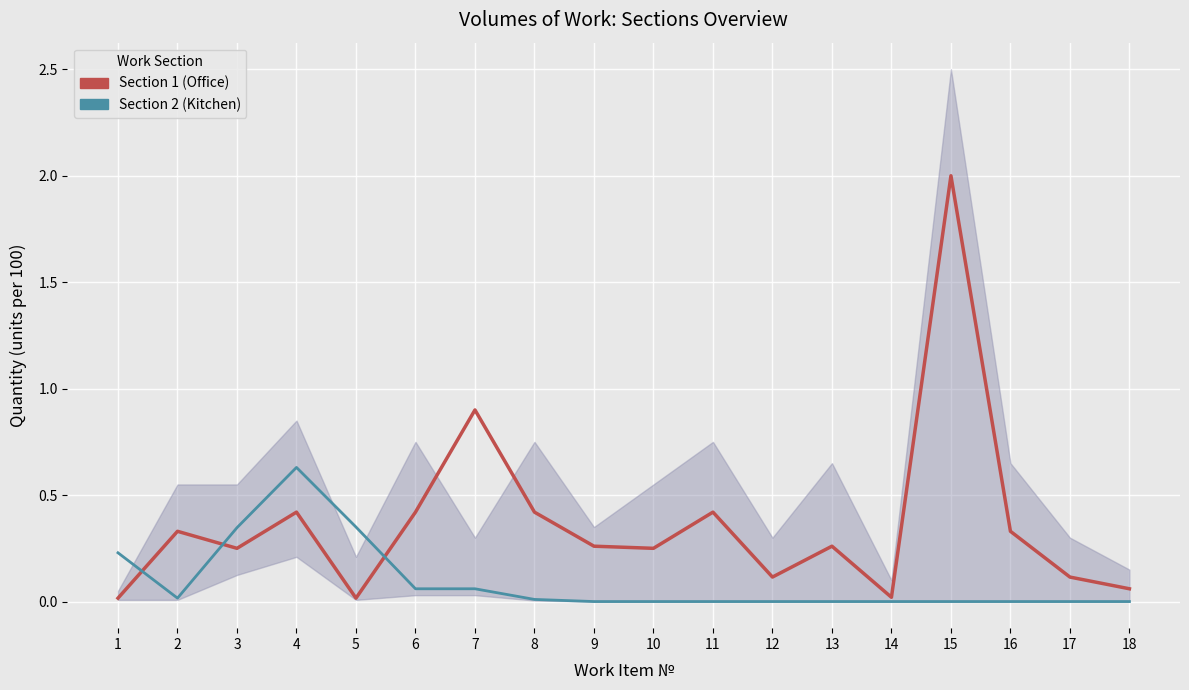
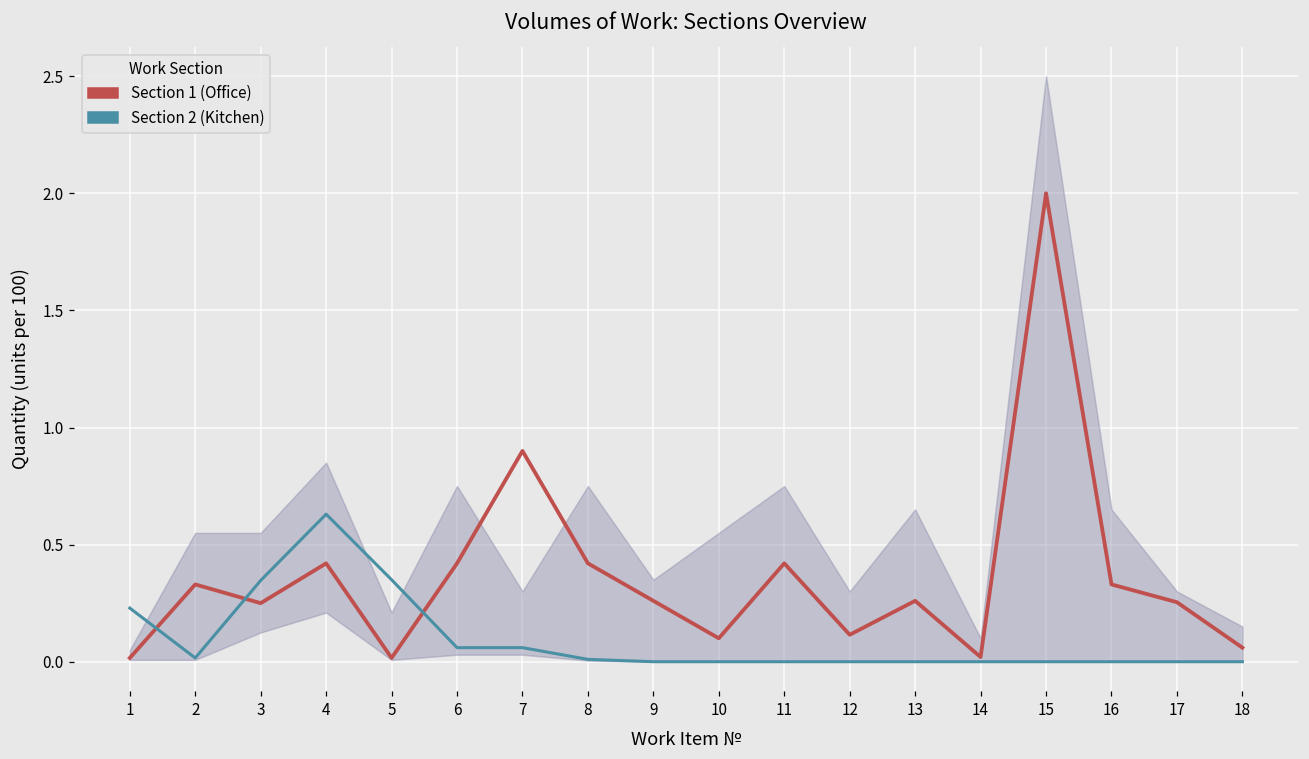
  {
    "Section 1 (Office)": {
      "1": 0.02,
      "2": 0.33,
      "3": 0.25,
      "4": 0.42,
      "5": 0.02,
      "6": 0.42,
      "7": 0.90,
      "8": 0.42,
      "9": 0.26,
-     "10": 0.25,
+     "10": 0.10,
      "11": 0.42,
      "12": 0.12,
      "13": 0.26,
      "14": 0.02,
      "15": 2.00,
      "16": 0.33,
-     "17": 0.12,
+     "17": 0.25,
      "18": 0.06
    },
    "Section 2 (Kitchen)": {
      "1": 0.23,
      "2": 0.02,
      "3": 0.35,
      "4": 0.63,
      "5": 0.35,
      "6": 0.06,
      "7": 0.06,
      "8": 0.01,
      "9": 0.00,
      "10": 0.00,
      "11": 0.00,
      "12": 0.00,
      "13": 0.00,
      "14": 0.00,
      "15": 0.00,
      "16": 0.00,
      "17": 0.00,
      "18": 0.00
    }
  }
